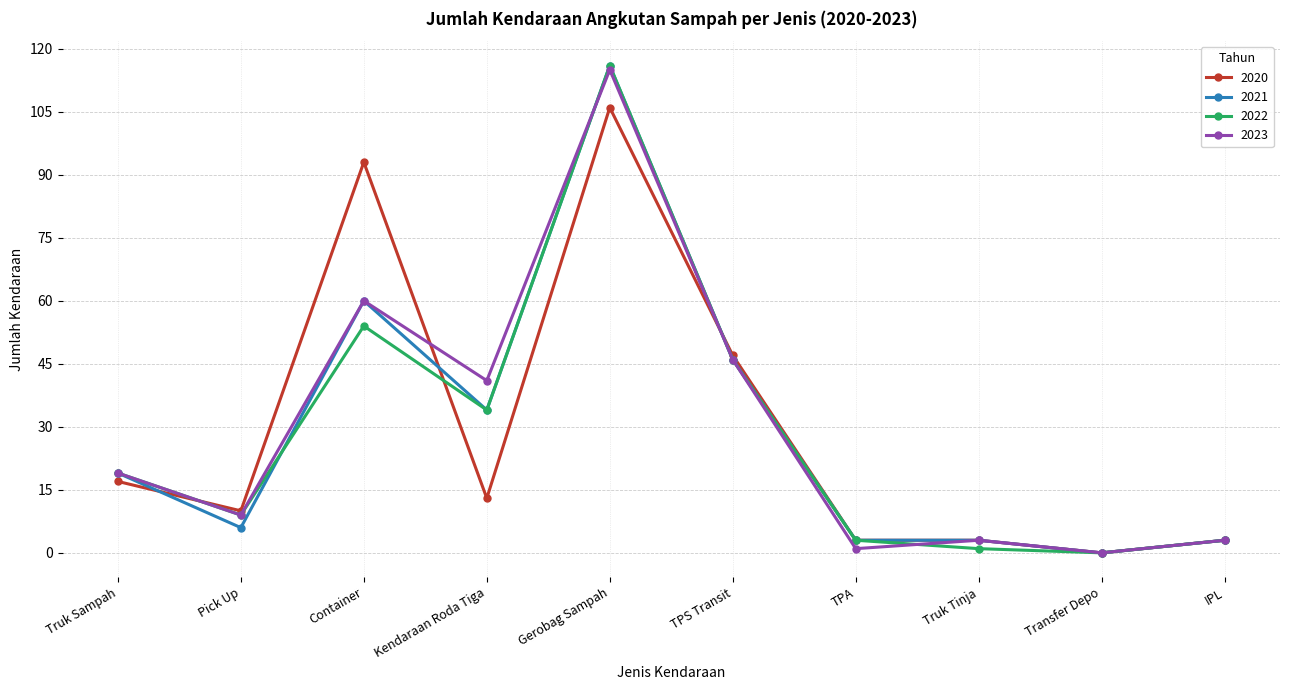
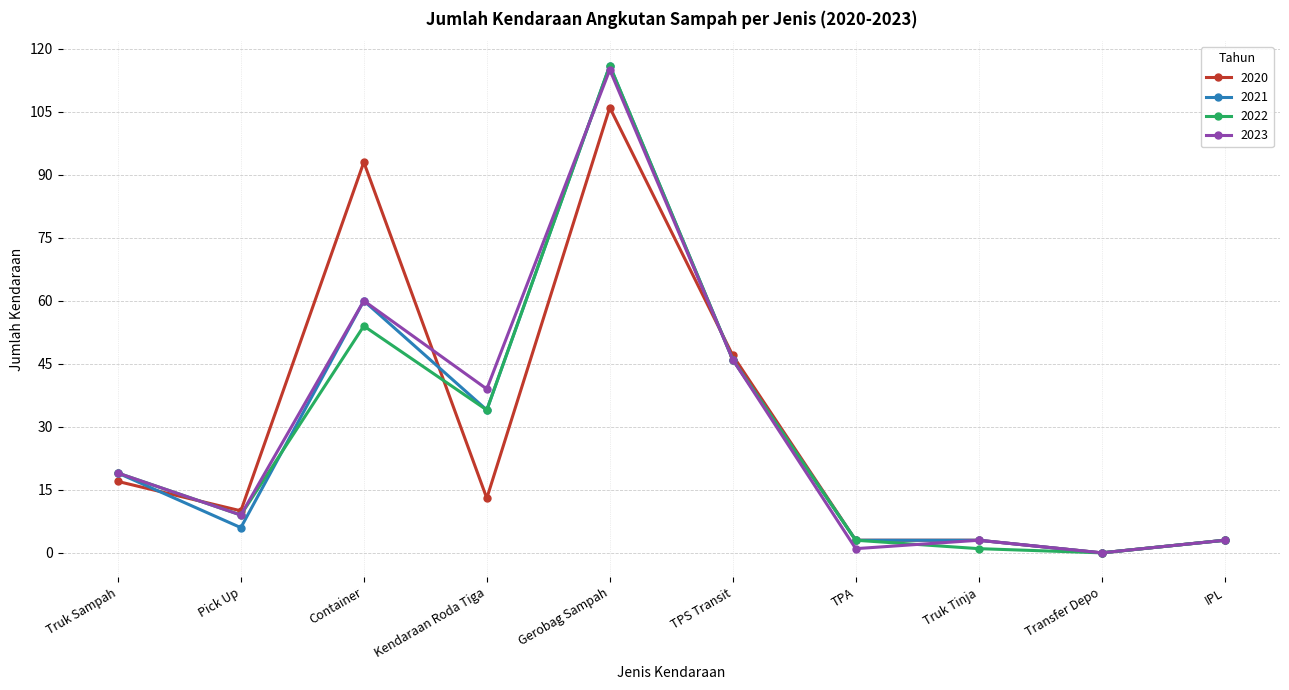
  {
    "2020": {
      "Truk Sampah": 17,
      "Pick Up": 10,
      "Container": 93,
      "Kendaraan Roda Tiga": 13,
      "Gerobag Sampah": 106,
      "TPS Transit": 47
    },
    "2021": {
      "Pick Up": 6
    },
    "2022": {
      "Container": 54,
      "Truk Tinja": 1
    },
    "2023": {
-     "Kendaraan Roda Tiga": 41,
+     "Kendaraan Roda Tiga": 39,
      "Gerobag Sampah": 115,
      "TPA": 1
    }
  }
